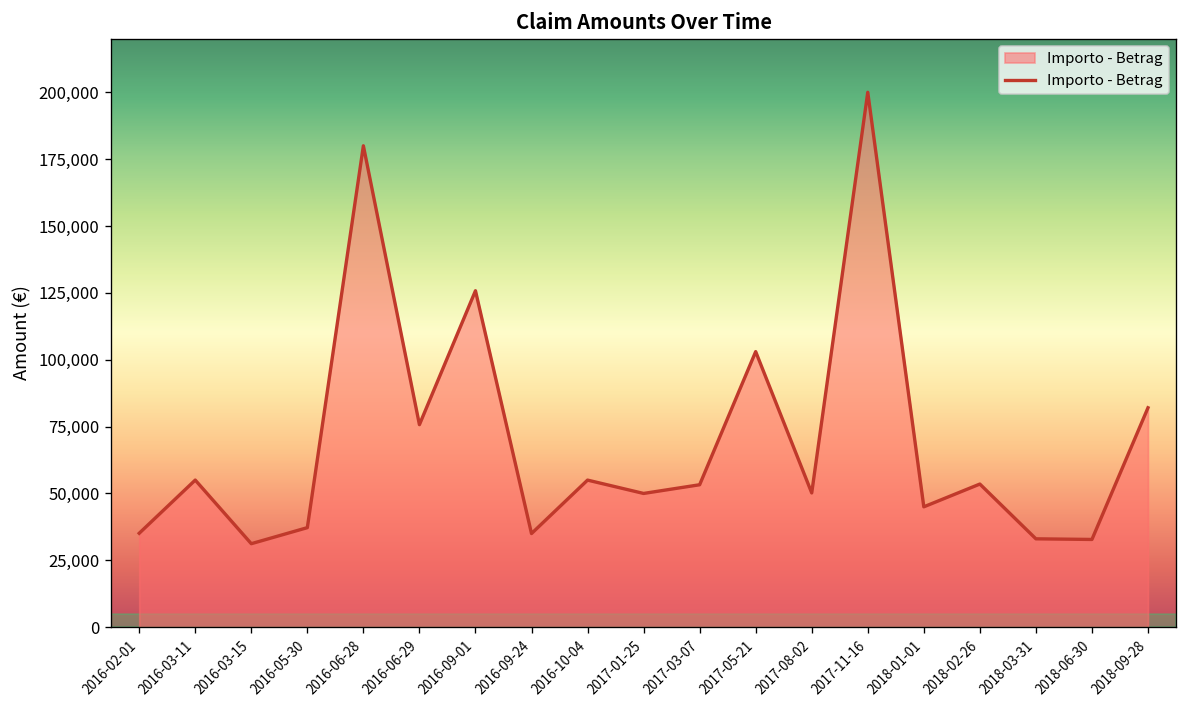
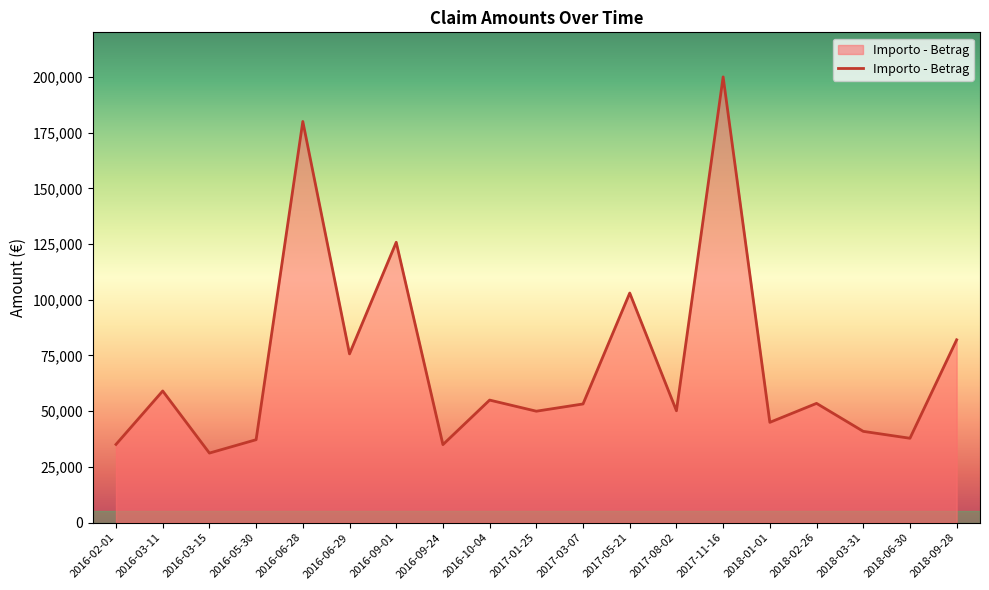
  {
    "2016-02-01": "35,000",
-   "2016-03-11": "55,000",
+   "2016-03-11": "59,000",
    "2016-03-15": "31,000",
    "2016-05-30": "37,000",
    "2016-06-28": "180,000",
    "2016-06-29": "76,000",
    "2016-09-01": "126,000",
    "2016-09-24": "35,000",
    "2016-10-04": "55,000",
    "2017-01-25": "50,000",
    "2017-03-07": "53,000",
    "2017-05-21": "103,000",
    "2017-08-02": "50,000",
    "2017-11-16": "200,000",
    "2018-01-01": "45,000",
    "2018-02-26": "54,000",
-   "2018-03-31": "33,000",
-   "2018-06-30": "33,000",
+   "2018-03-31": "41,000",
+   "2018-06-30": "38,000",
    "2018-09-28": "82,000"
  }
